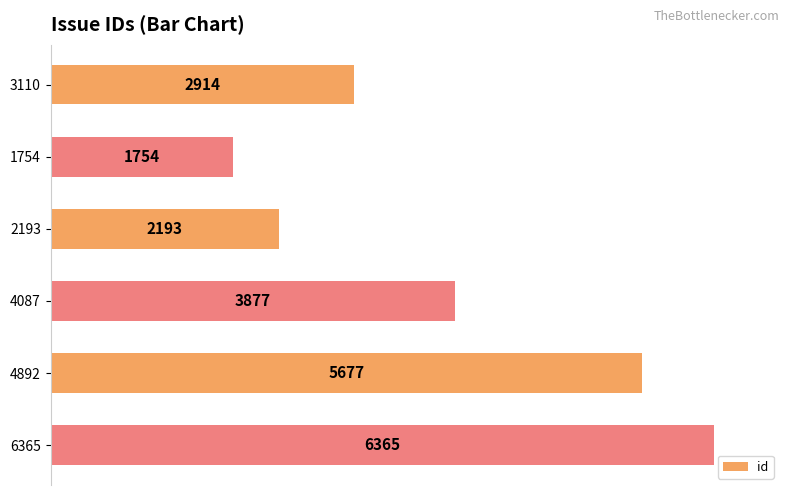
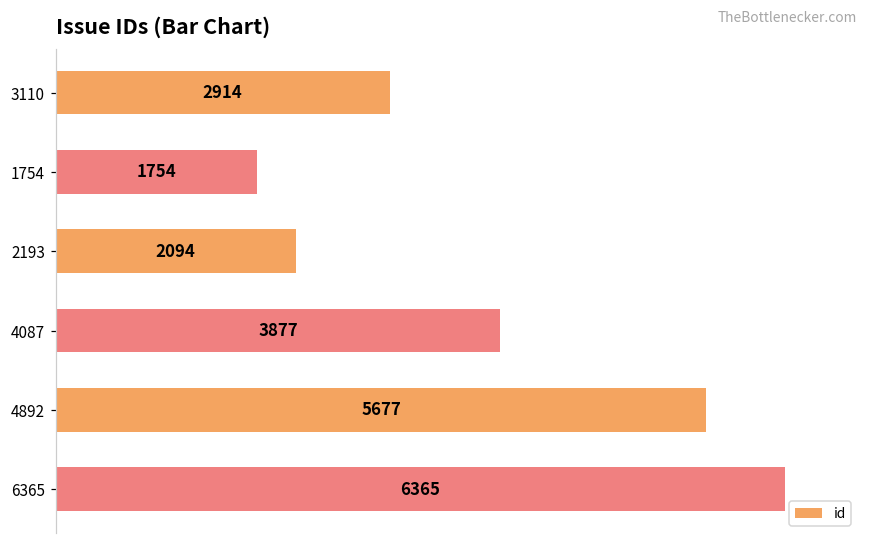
  {
    "3110": 2914,
    "1754": 1754,
-   "2193": 2193,
+   "2193": 2094,
    "4087": 3877,
    "4892": 5677,
    "6365": 6365
  }
